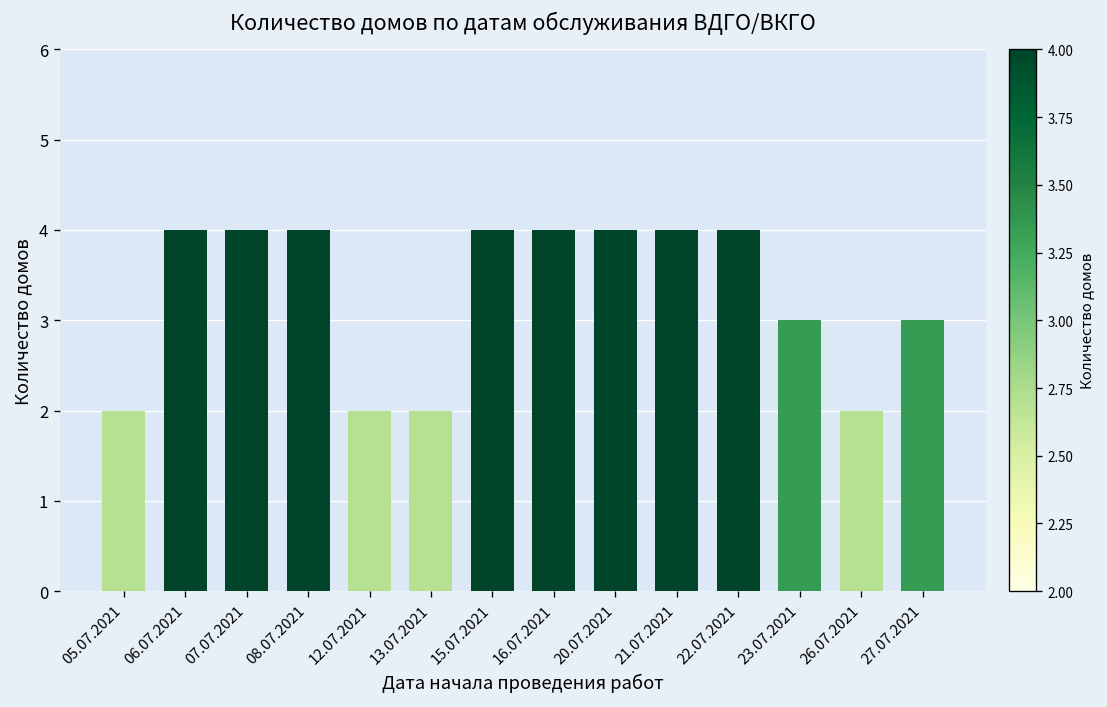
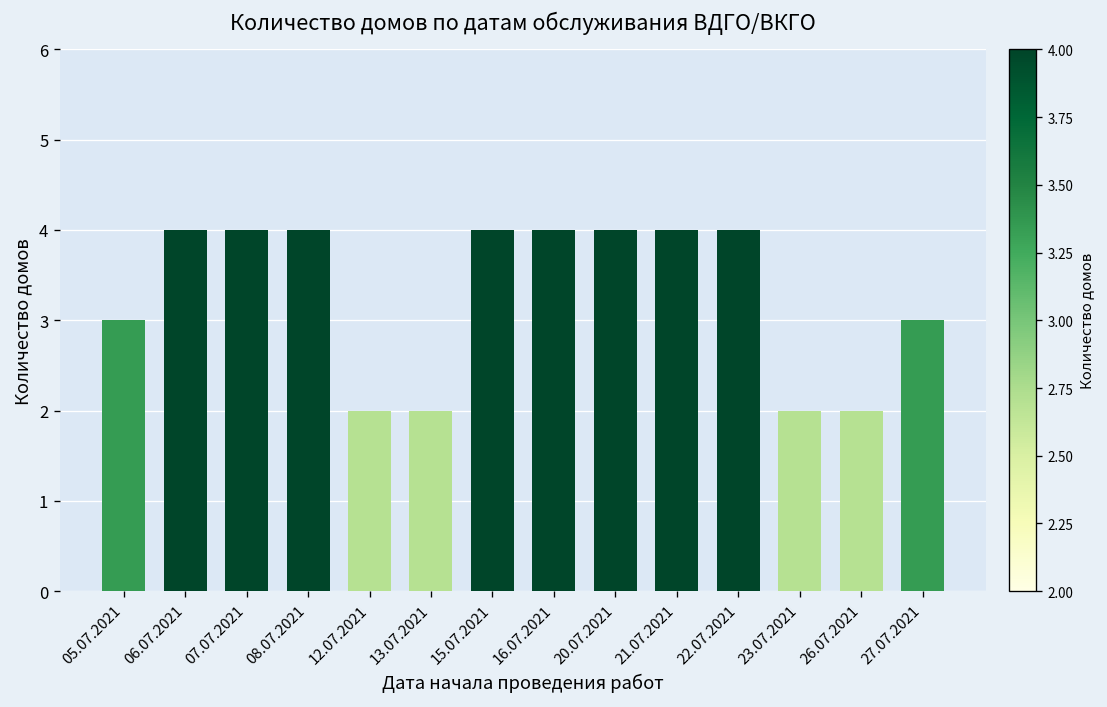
  {
-   "05.07.2021": 2,
+   "05.07.2021": 3,
    "06.07.2021": 4,
    "07.07.2021": 4,
    "08.07.2021": 4,
    "12.07.2021": 2,
    "13.07.2021": 2,
    "15.07.2021": 4,
    "16.07.2021": 4,
    "20.07.2021": 4,
    "21.07.2021": 4,
    "22.07.2021": 4,
-   "23.07.2021": 3,
+   "23.07.2021": 2,
    "26.07.2021": 2,
    "27.07.2021": 3
  }
